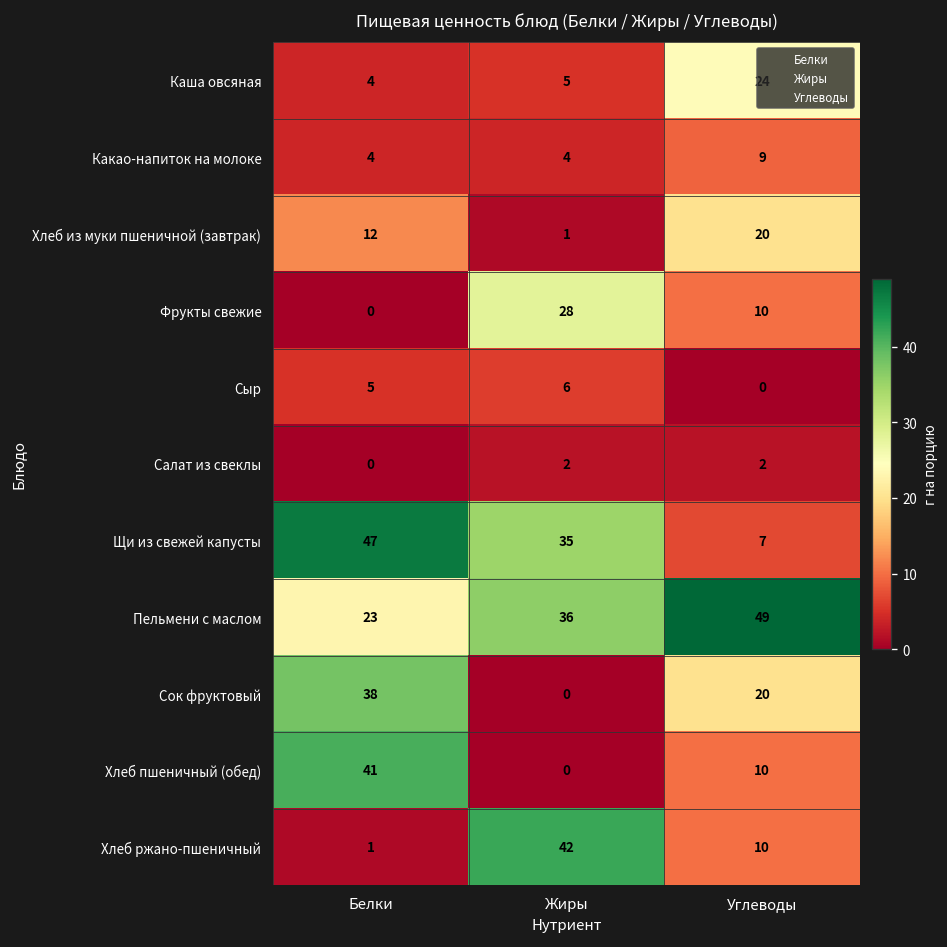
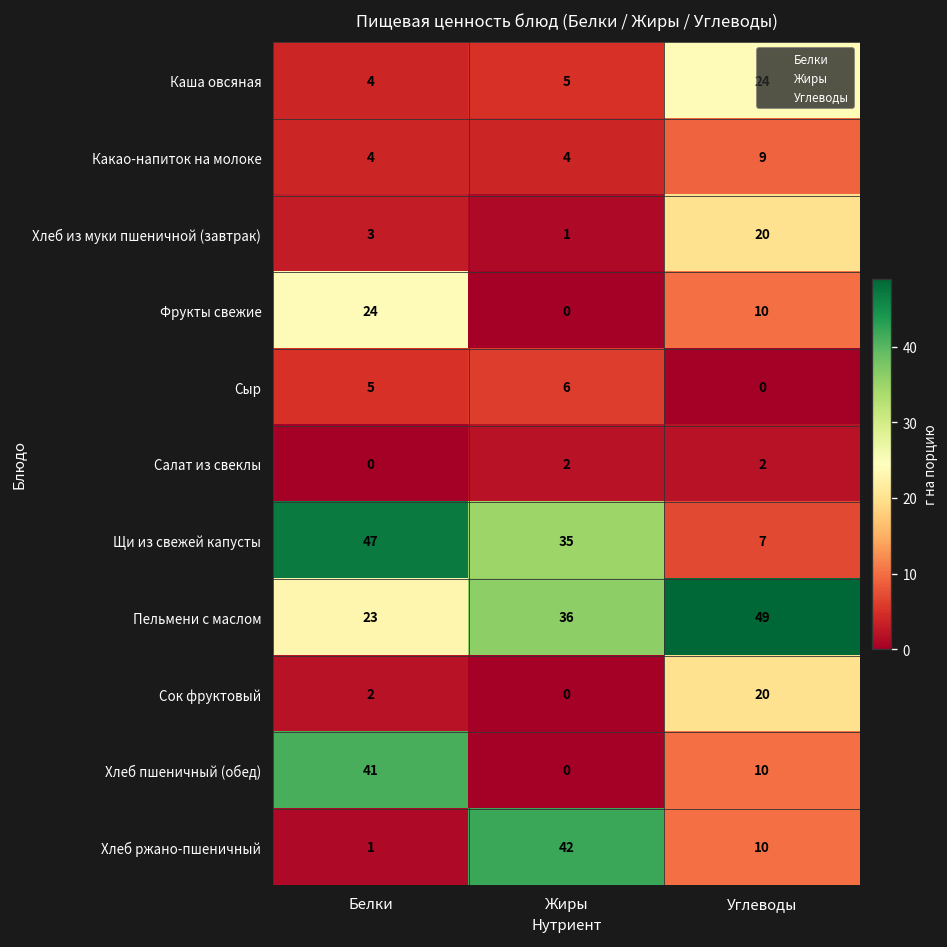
  {
    "Каша овсяная": {
      "Белки": 4,
      "Жиры": 5
    },
    "Какао-напиток на молоке": {
      "Белки": 4,
      "Жиры": 4,
      "Углеводы": 9
    },
    "Хлеб из муки пшеничной (завтрак)": {
-     "Белки": 12,
+     "Белки": 3,
      "Жиры": 1,
      "Углеводы": 20
    },
    "Фрукты свежие": {
-     "Белки": 0,
-     "Жиры": 28,
+     "Белки": 24,
+     "Жиры": 0,
      "Углеводы": 10
    },
    "Сыр": {
      "Белки": 5,
      "Жиры": 6,
      "Углеводы": 0
    },
    "Салат из свеклы": {
      "Белки": 0,
      "Жиры": 2,
      "Углеводы": 2
    },
    "Щи из свежей капусты": {
      "Белки": 47,
      "Жиры": 35,
      "Углеводы": 7
    },
    "Пельмени с маслом": {
      "Белки": 23,
      "Жиры": 36,
      "Углеводы": 49
    },
    "Сок фруктовый": {
-     "Белки": 38,
+     "Белки": 2,
      "Жиры": 0,
      "Углеводы": 20
    },
    "Хлеб пшеничный (обед)": {
      "Белки": 41,
      "Жиры": 0,
      "Углеводы": 10
    },
    "Хлеб ржано-пшеничный": {
      "Белки": 1,
      "Жиры": 42,
      "Углеводы": 10
    }
  }
